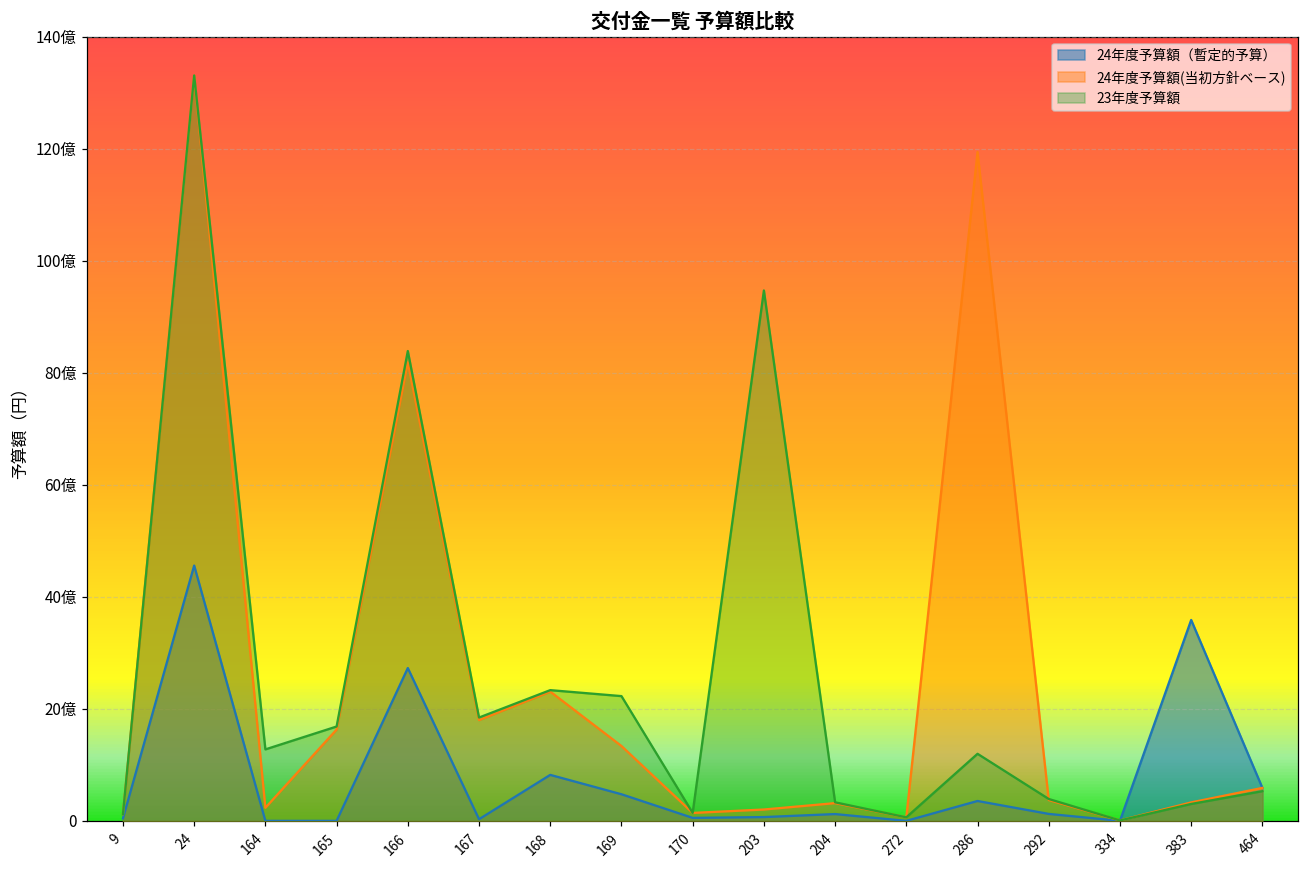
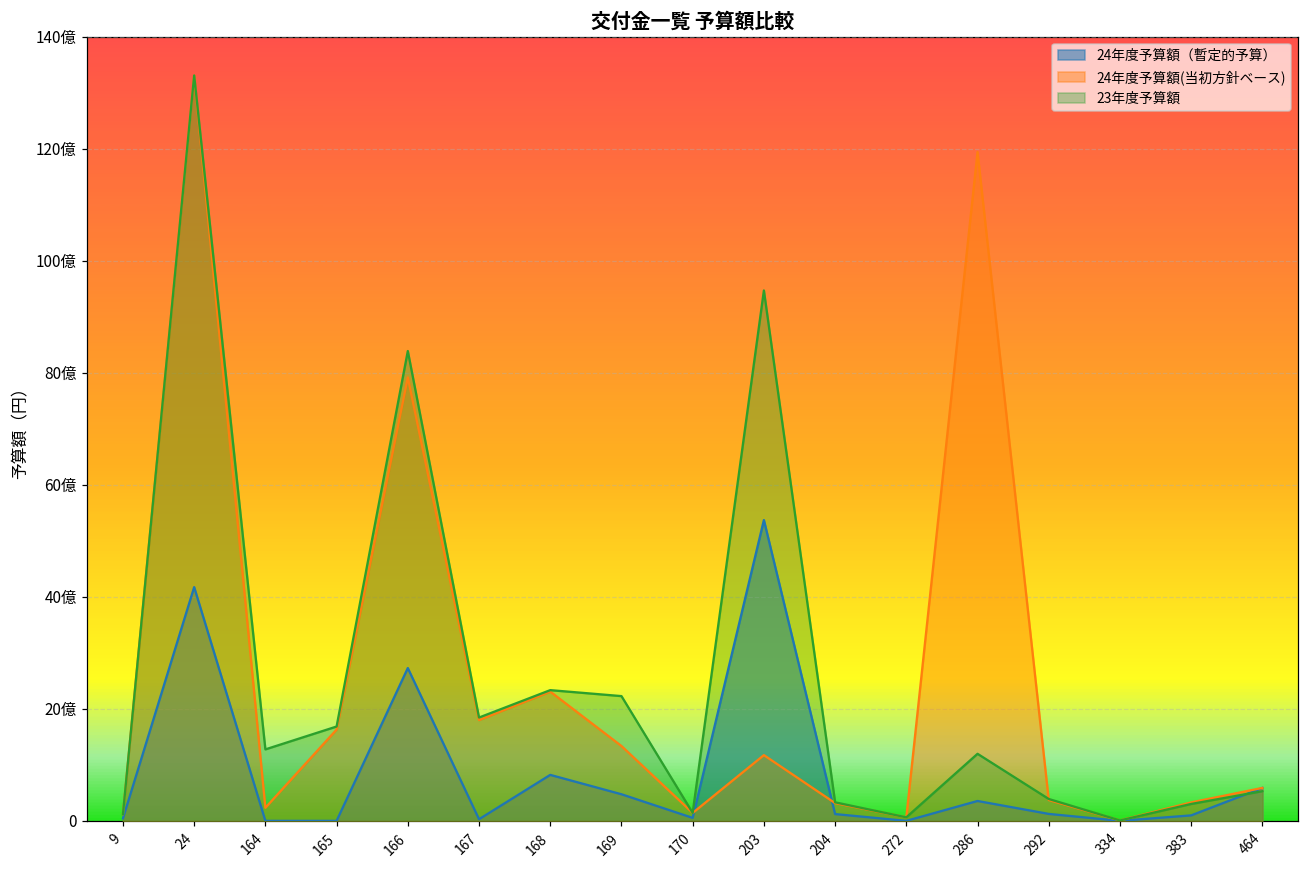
  {
    "24年度予算額（暫定的予算）": {
      "9": "0億",
-     "24": "46億",
+     "24": "42億",
      "164": "0億",
      "165": "0億",
      "166": "27億",
      "167": "0億",
      "168": "8億",
      "169": "5億",
      "170": "1億",
-     "203": "1億",
+     "203": "54億",
      "204": "1億",
      "272": "0億",
      "286": "4億",
      "292": "1億",
-     "383": "36億"
+     "383": "1億"
    },
    "24年度予算額(当初方針ベース)": {
      "164": "2億",
      "165": "16億",
-     "166": "82億",
+     "166": "79億",
      "169": "13億",
-     "203": "2億",
+     "203": "12億",
      "286": "119億"
    },
    "23年度予算額": {
      "164": "13億",
      "165": "17億",
      "166": "84億",
      "169": "22億",
      "203": "95億",
      "286": "12億",
      "464": "5億"
    }
  }
